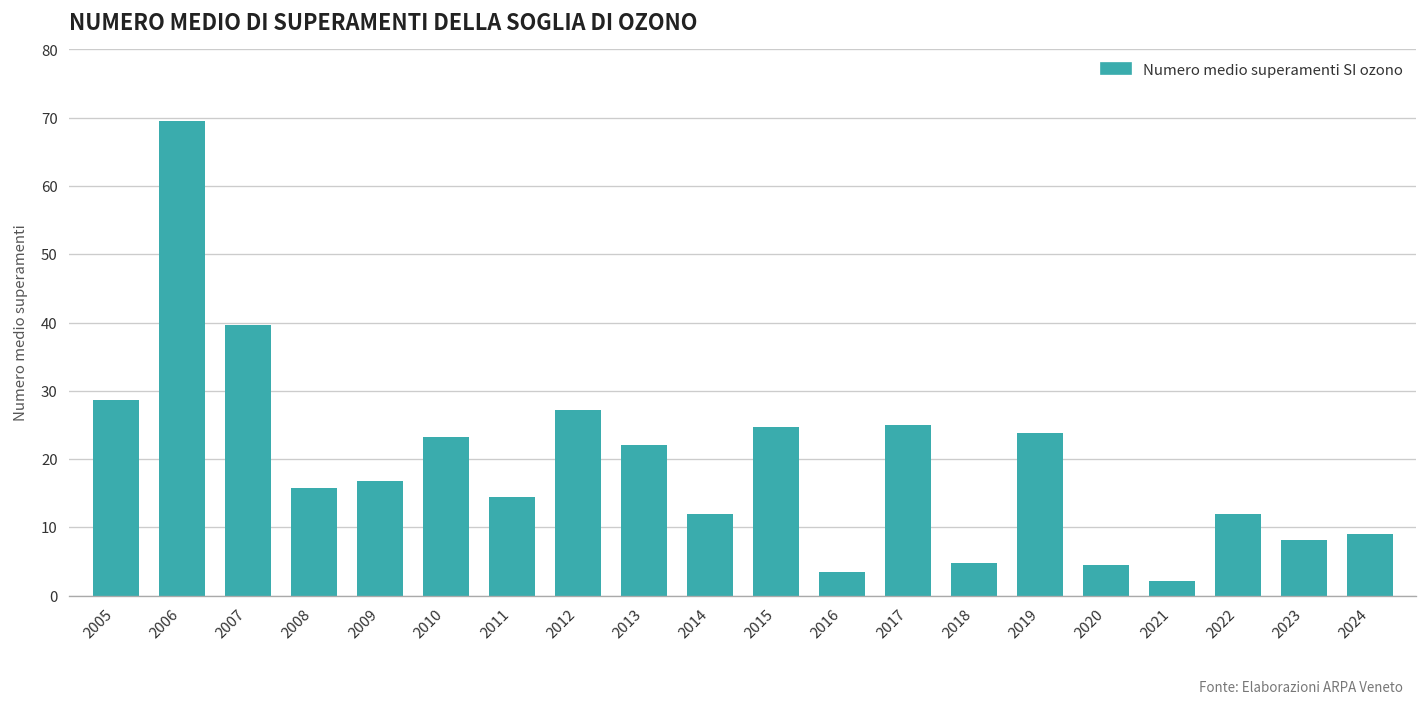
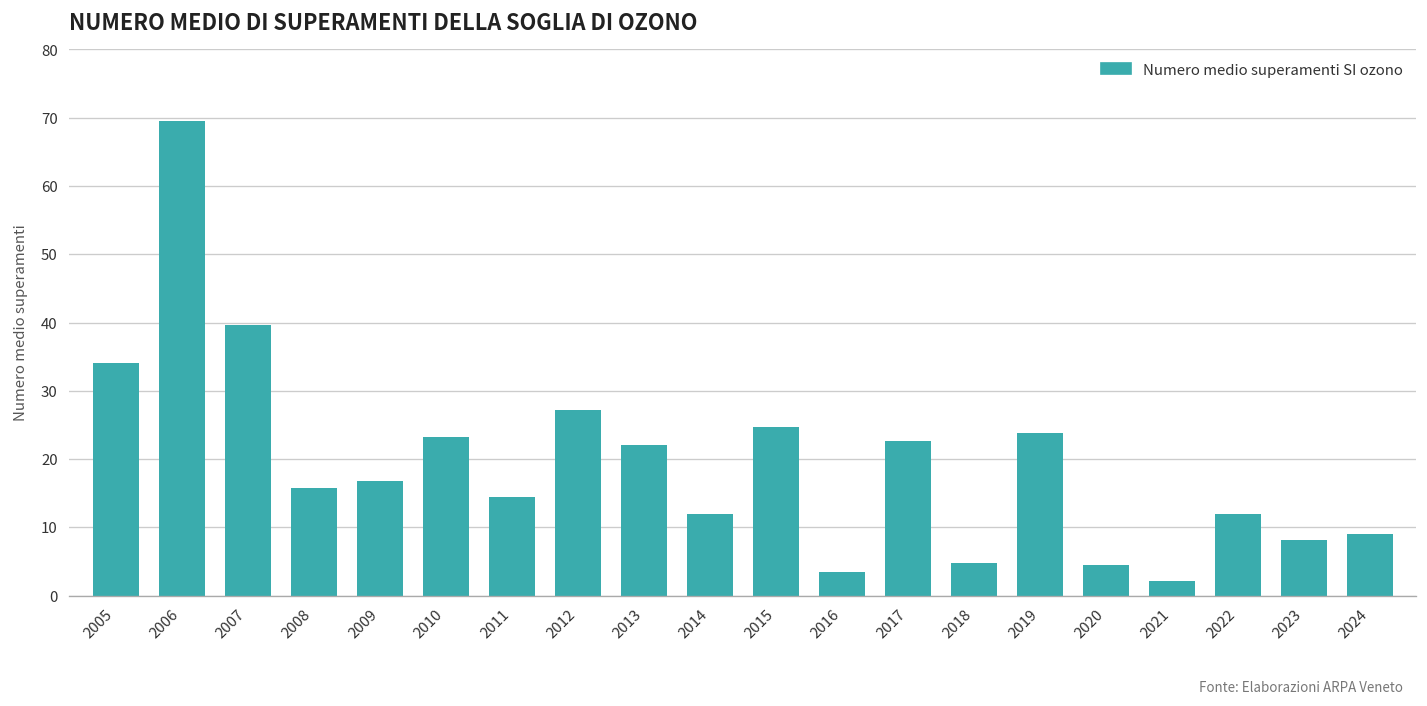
  {
-   "2005": 29,
+   "2005": 34,
    "2006": 70,
    "2007": 40,
    "2008": 16,
    "2009": 17,
    "2010": 23,
    "2011": 14,
    "2012": 27,
    "2013": 22,
    "2014": 12,
    "2015": 25,
    "2016": 3,
-   "2017": 25,
+   "2017": 23,
    "2018": 5,
    "2019": 24,
    "2020": 5,
    "2021": 2,
    "2022": 12,
    "2023": 8,
    "2024": 9
  }
